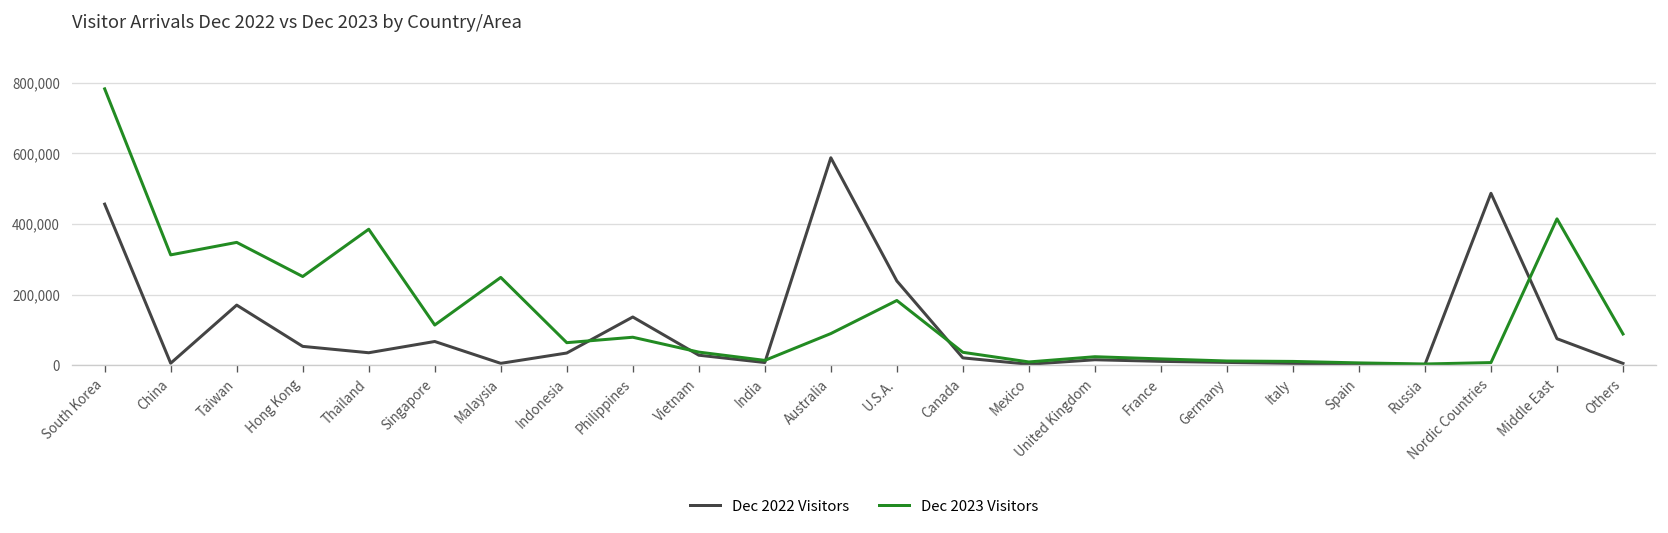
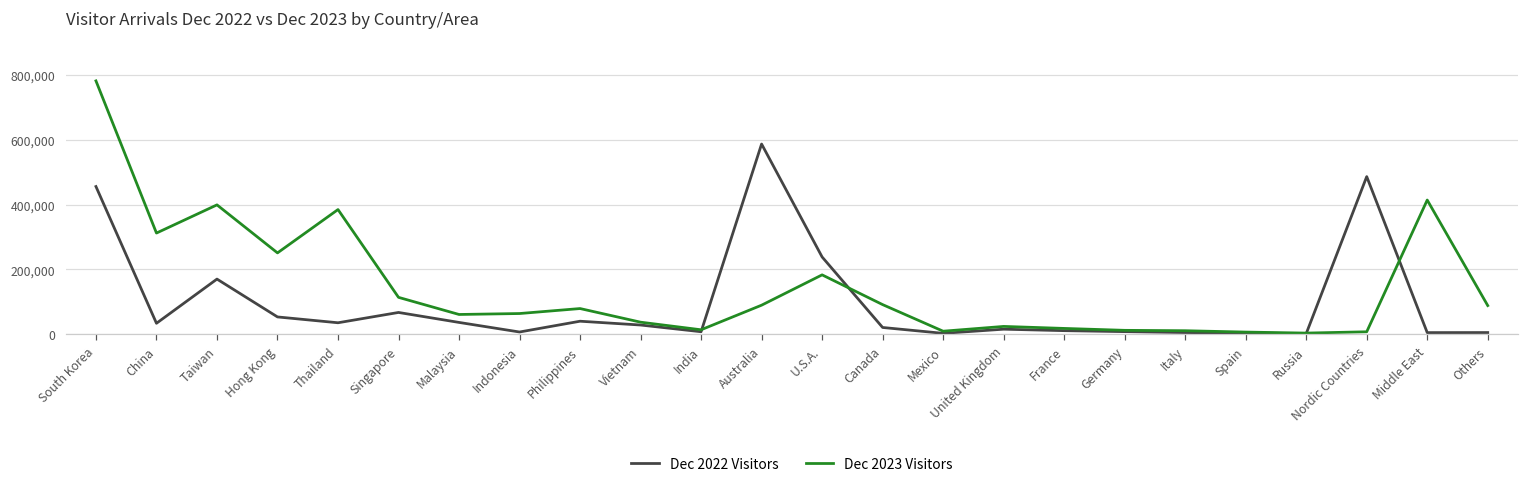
  {
    "Dec 2022 Visitors": {
      "South Korea": "460,000",
-     "China": "10,000",
+     "China": "30,000",
      "Taiwan": "170,000",
      "Hong Kong": "50,000",
      "Thailand": "40,000",
      "Singapore": "70,000",
-     "Malaysia": "10,000",
-     "Indonesia": "30,000",
-     "Philippines": "140,000",
+     "Malaysia": "40,000",
+     "Indonesia": "10,000",
+     "Philippines": "40,000",
      "Vietnam": "30,000",
      "Australia": "590,000",
      "U.S.A.": "240,000",
      "Canada": "20,000",
      "United Kingdom": "20,000",
      "Nordic Countries": "490,000",
-     "Middle East": "70,000",
+     "Middle East": "0",
      "Others": "0"
    },
    "Dec 2023 Visitors": {
      "South Korea": "780,000",
      "China": "310,000",
-     "Taiwan": "350,000",
+     "Taiwan": "400,000",
      "Hong Kong": "250,000",
      "Thailand": "390,000",
      "Singapore": "110,000",
-     "Malaysia": "250,000",
+     "Malaysia": "60,000",
      "Indonesia": "60,000",
      "Philippines": "80,000",
      "Vietnam": "40,000",
      "Australia": "90,000",
      "U.S.A.": "180,000",
-     "Canada": "40,000",
+     "Canada": "90,000",
      "United Kingdom": "20,000",
      "Nordic Countries": "10,000",
      "Middle East": "410,000",
      "Others": "90,000"
    }
  }
